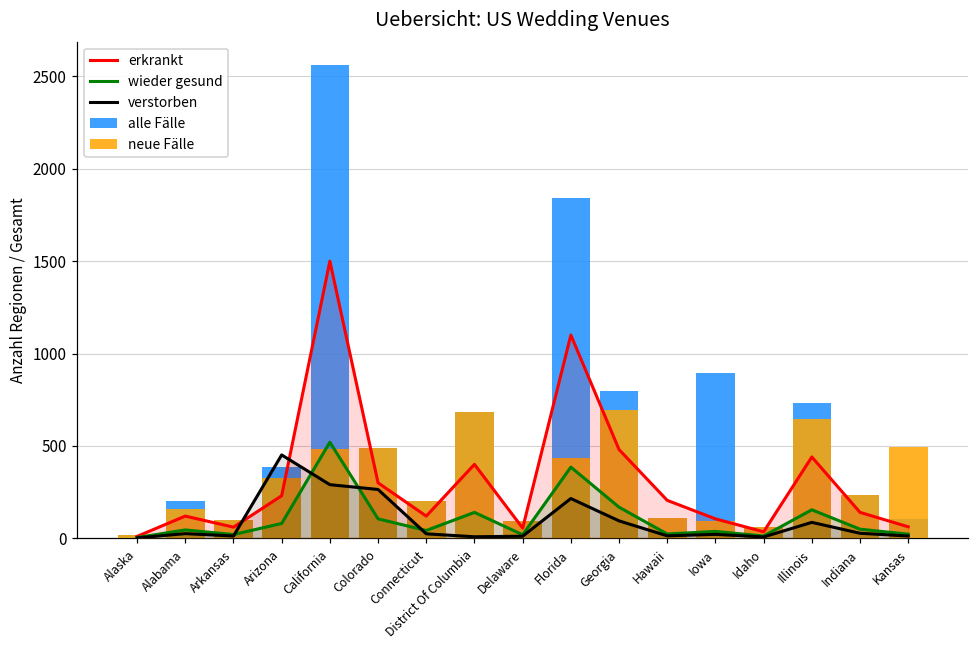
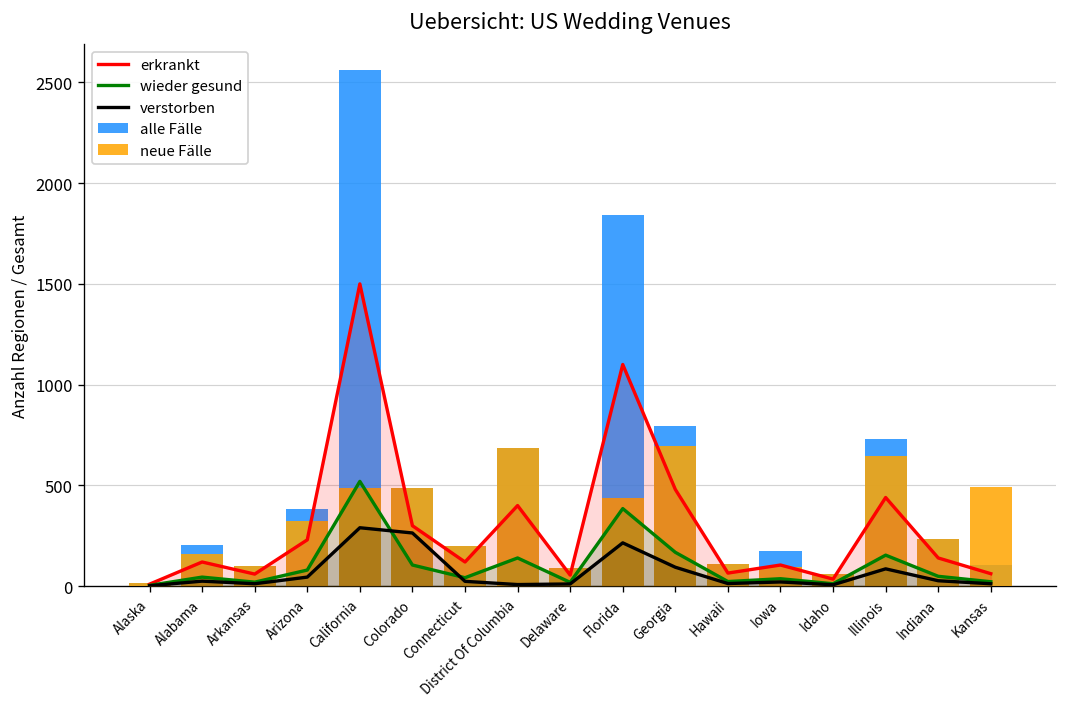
  {
    "alle Fälle": {
      "Alaska": 20,
      "Alabama": 200,
      "Arkansas": 100,
      "Arizona": 380,
      "California": 2560,
      "Colorado": 490,
      "Connecticut": 200,
      "District Of Columbia": 690,
      "Delaware": 90,
      "Florida": 1840,
      "Georgia": 800,
      "Hawaii": 110,
-     "Iowa": 900,
+     "Iowa": 180,
      "Idaho": 60,
      "Illinois": 730,
      "Indiana": 240
    },
    "erkrankt": {
      "Alabama": 120,
      "Arkansas": 60,
      "Arizona": 230,
      "California": 1500,
      "Colorado": 300,
      "Connecticut": 120,
      "District Of Columbia": 400,
      "Delaware": 60,
      "Florida": 1100,
      "Georgia": 480,
-     "Hawaii": 210,
+     "Hawaii": 70,
      "Iowa": 110,
      "Idaho": 40,
      "Illinois": 440,
      "Indiana": 140,
      "Kansas": 60
    },
    "neue Fälle": {
      "Alaska": 20,
      "Arkansas": 100,
      "Colorado": 490,
      "Connecticut": 200,
      "District Of Columbia": 690,
      "Delaware": 90,
      "Hawaii": 110,
      "Idaho": 60,
      "Indiana": 240,
      "Kansas": 490
    },
    "wieder gesund": {
      "Alabama": 50,
      "Arizona": 80,
      "California": 520,
      "Colorado": 110,
      "Connecticut": 40,
      "District Of Columbia": 140,
      "Florida": 390,
      "Georgia": 170,
      "Iowa": 40,
      "Illinois": 150,
      "Indiana": 50
    },
    "verstorben": {
      "Alabama": 30,
-     "Arizona": 450,
+     "Arizona": 50,
      "California": 290,
      "Colorado": 260,
      "Connecticut": 20,
      "District Of Columbia": 10,
      "Florida": 220,
      "Georgia": 90,
      "Iowa": 20,
      "Illinois": 90,
      "Indiana": 30
    }
  }
